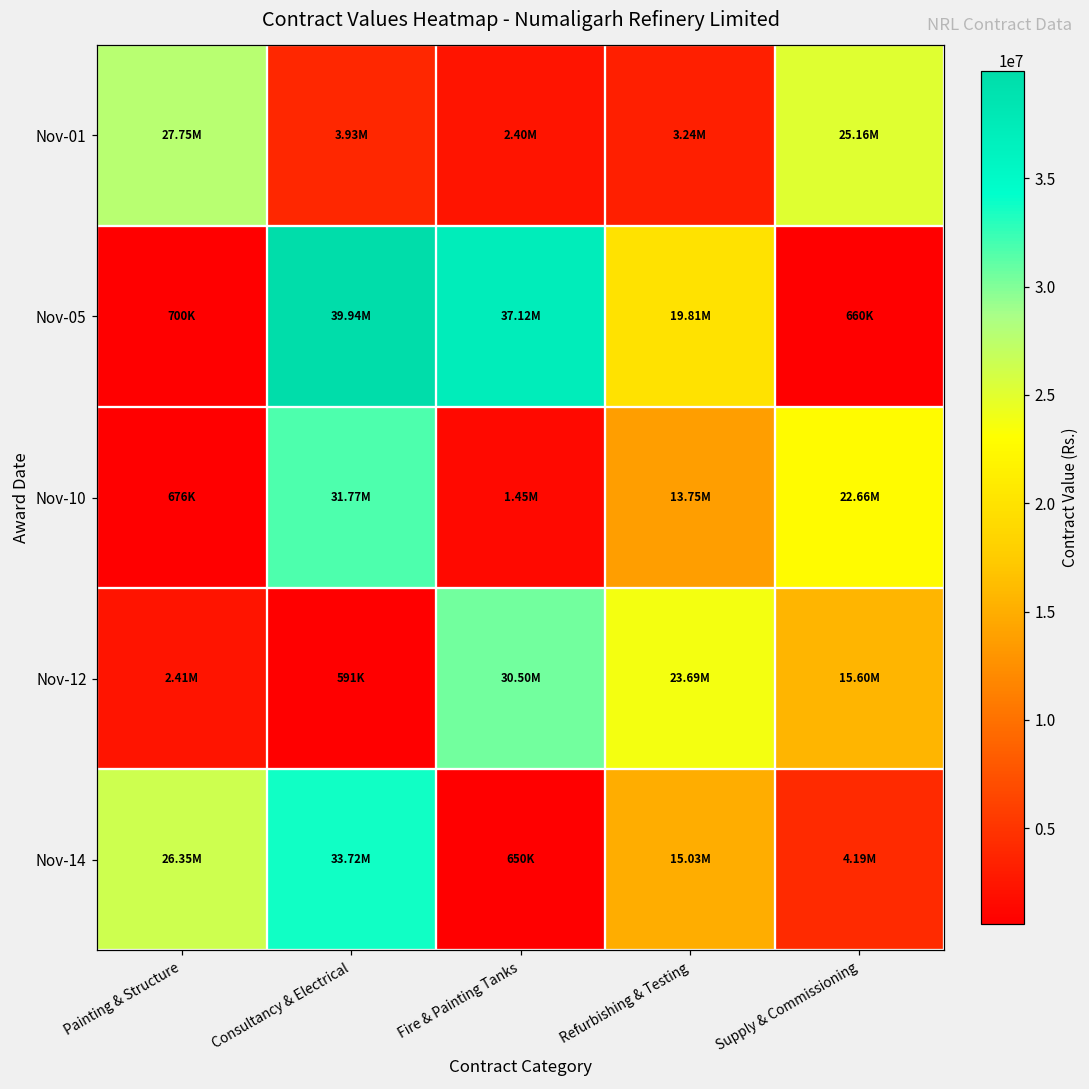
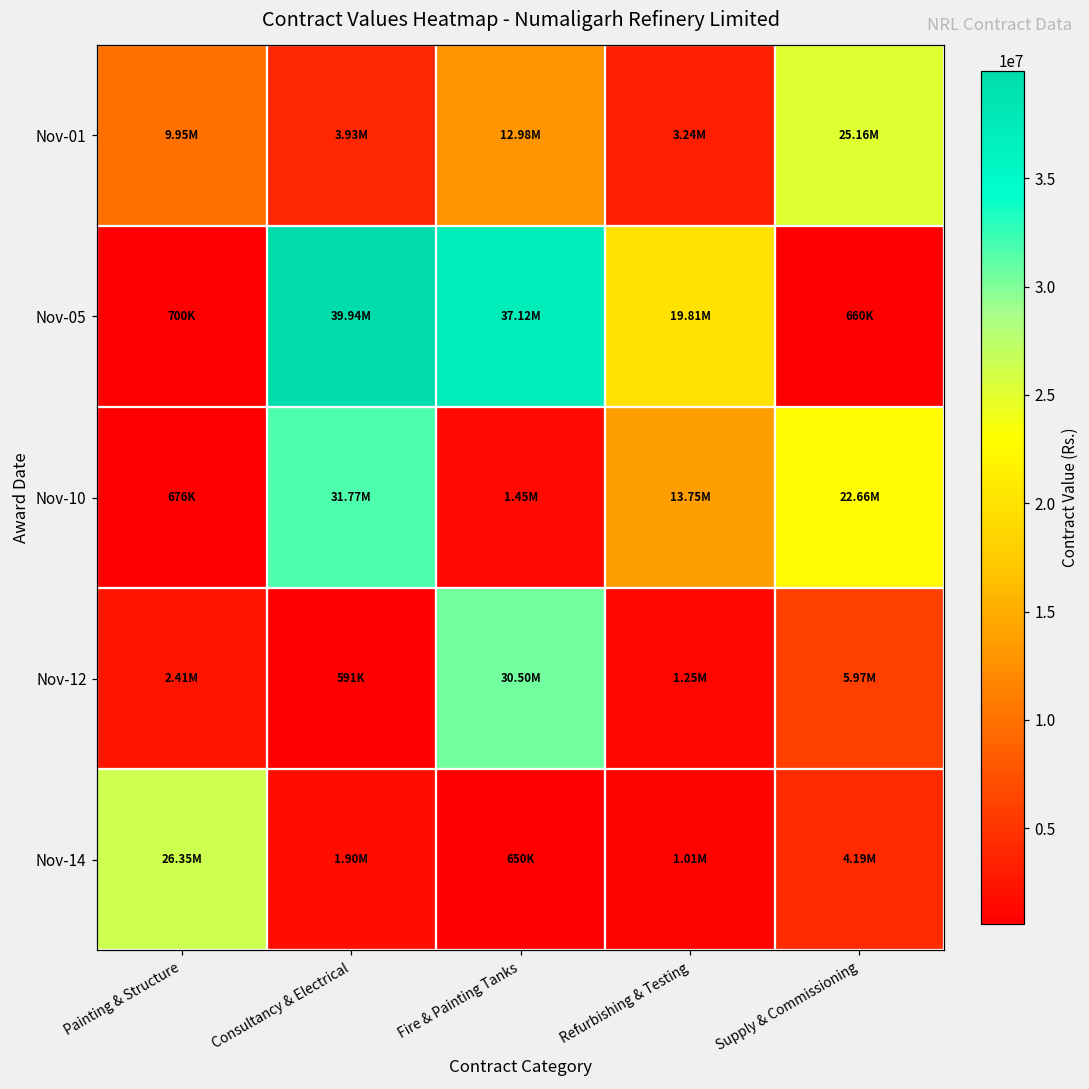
  {
    "Nov-01": {
-     "Painting & Structure": "27.75M",
+     "Painting & Structure": "9.95M",
      "Consultancy & Electrical": "3.93M",
-     "Fire & Painting Tanks": "2.40M",
+     "Fire & Painting Tanks": "12.98M",
      "Refurbishing & Testing": "3.24M",
      "Supply & Commissioning": "25.16M"
    },
    "Nov-05": {
      "Painting & Structure": "700K",
      "Consultancy & Electrical": "39.94M",
      "Fire & Painting Tanks": "37.12M",
      "Refurbishing & Testing": "19.81M",
      "Supply & Commissioning": "660K"
    },
    "Nov-10": {
      "Painting & Structure": "676K",
      "Consultancy & Electrical": "31.77M",
      "Fire & Painting Tanks": "1.45M",
      "Refurbishing & Testing": "13.75M",
      "Supply & Commissioning": "22.66M"
    },
    "Nov-12": {
      "Painting & Structure": "2.41M",
      "Consultancy & Electrical": "591K",
      "Fire & Painting Tanks": "30.50M",
-     "Refurbishing & Testing": "23.69M",
-     "Supply & Commissioning": "15.60M"
+     "Refurbishing & Testing": "1.25M",
+     "Supply & Commissioning": "5.97M"
    },
    "Nov-14": {
      "Painting & Structure": "26.35M",
-     "Consultancy & Electrical": "33.72M",
+     "Consultancy & Electrical": "1.90M",
      "Fire & Painting Tanks": "650K",
-     "Refurbishing & Testing": "15.03M",
+     "Refurbishing & Testing": "1.01M",
      "Supply & Commissioning": "4.19M"
    }
  }
